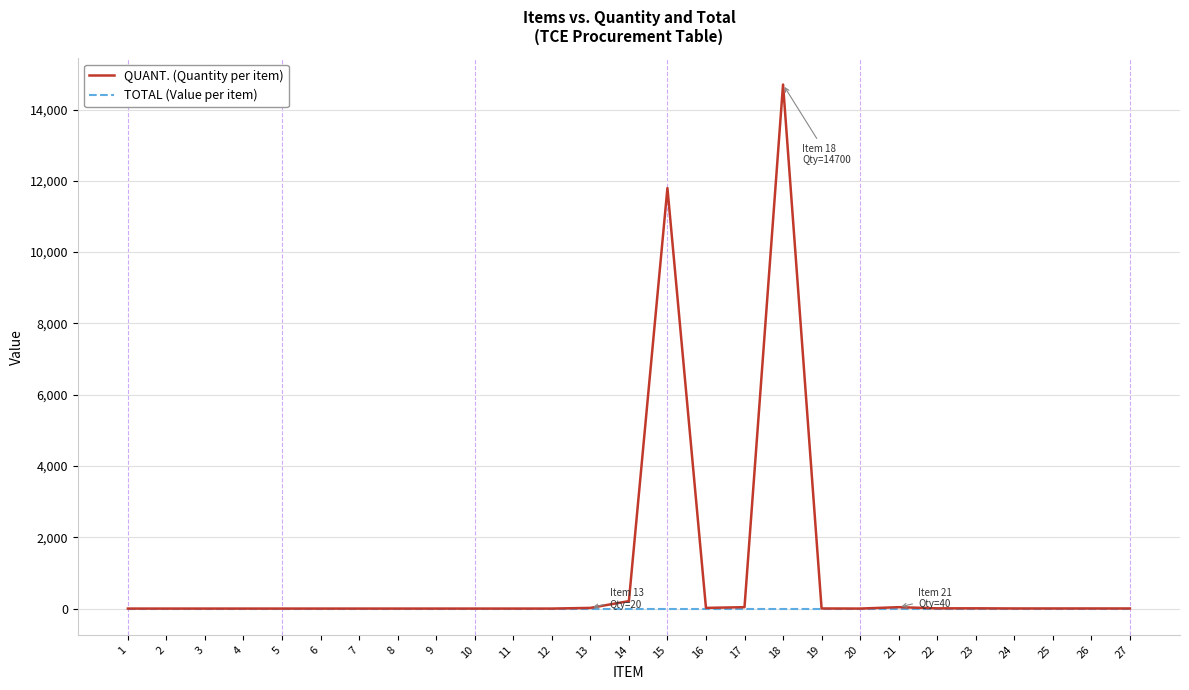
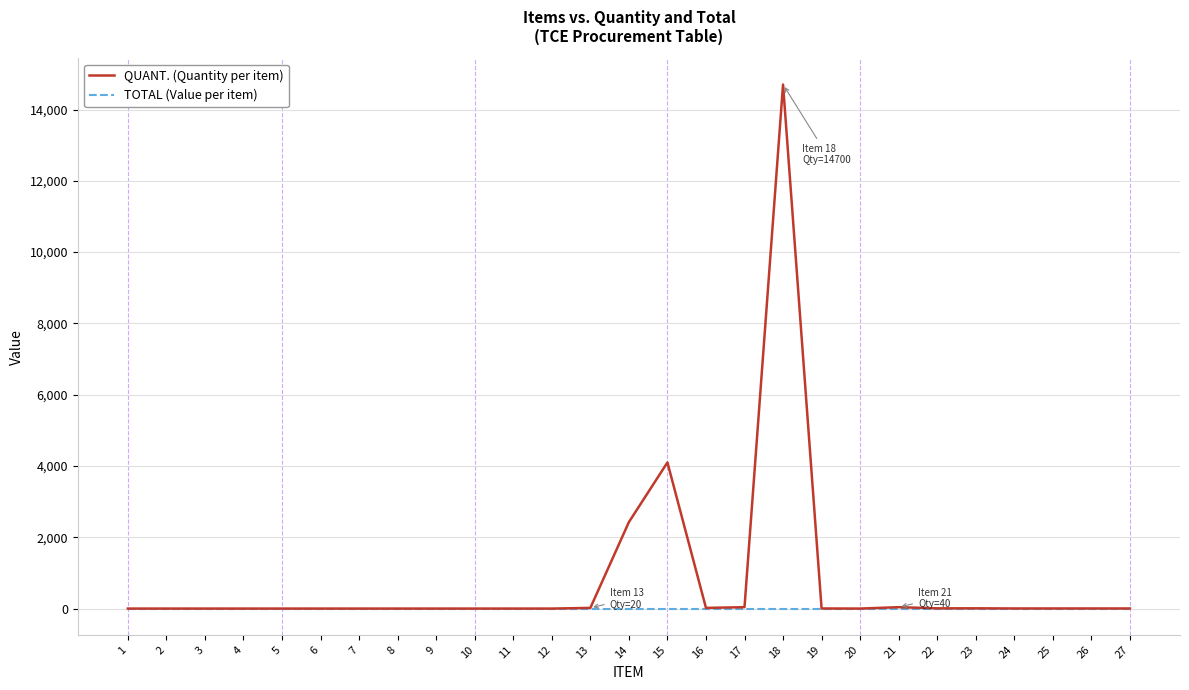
  {
    "QUANT. (Quantity per item)": {
-     "14": "200",
-     "15": "11,800"
+     "14": "2,400",
+     "15": "4,100"
    },
    "TOTAL (Value per item)": {
      "15": "0",
      "18": "0"
    }
  }
